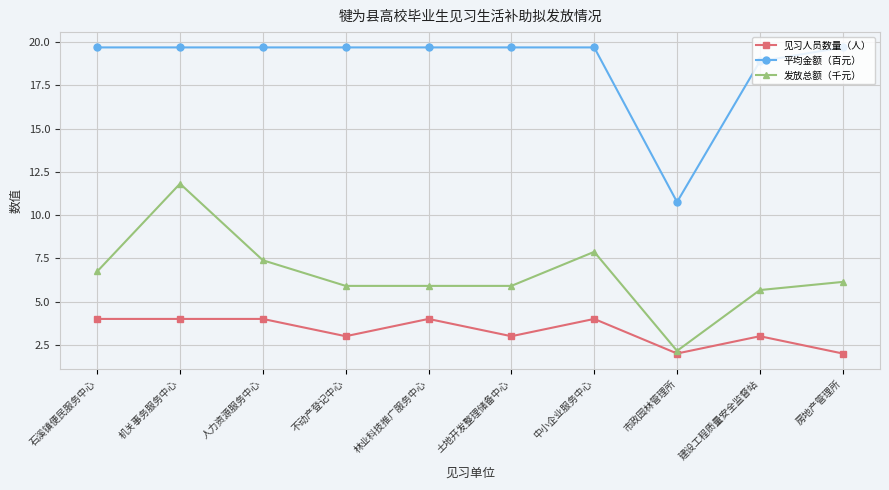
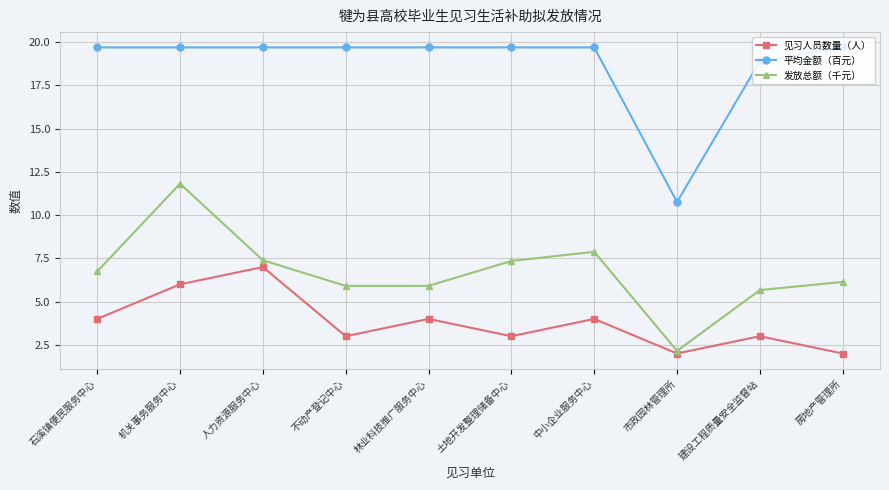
  {
    "见习人员数量（人）": {
      "石溪镇便民服务中心": 4,
-     "机关事务服务中心": 4,
-     "人力资源服务中心": 4,
+     "机关事务服务中心": 6,
+     "人力资源服务中心": 7,
      "不动产登记中心": 3,
      "林业科技推广服务中心": 4,
      "土地开发整理储备中心": 3,
      "中小企业服务中心": 4,
      "市政园林管理所": 2,
      "建设工程质量安全监督站": 3,
      "房地产管理所": 2
    },
    "平均金额（百元）": {
      "石溪镇便民服务中心": 19.7,
      "机关事务服务中心": 19.7,
      "人力资源服务中心": 19.7,
      "不动产登记中心": 19.7,
      "林业科技推广服务中心": 19.7,
      "土地开发整理储备中心": 19.7,
      "中小企业服务中心": 19.7,
      "市政园林管理所": 10.8
    },
    "发放总额（千元）": {
      "石溪镇便民服务中心": 6.7,
      "机关事务服务中心": 11.8,
      "人力资源服务中心": 7.4,
      "不动产登记中心": 5.9,
      "林业科技推广服务中心": 5.9,
-     "土地开发整理储备中心": 5.9,
+     "土地开发整理储备中心": 7.4,
      "中小企业服务中心": 7.9,
      "市政园林管理所": 2.2,
      "建设工程质量安全监督站": 5.7,
      "房地产管理所": 6.1
    }
  }
